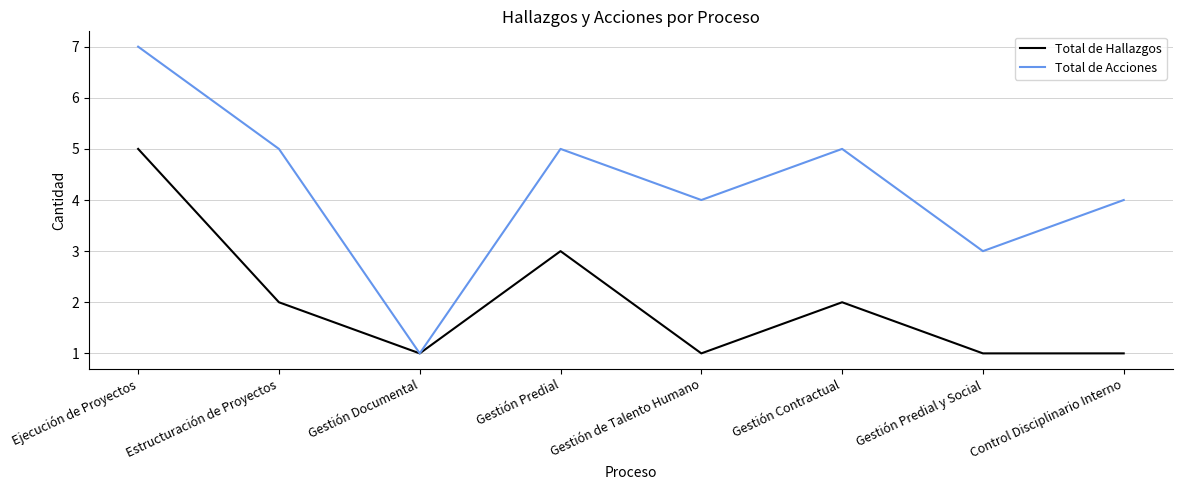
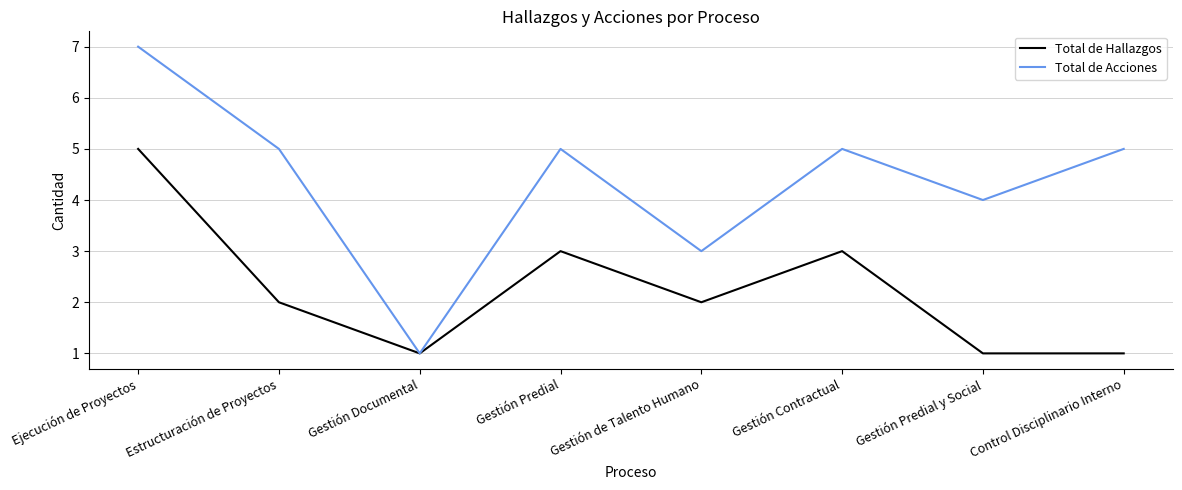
  {
    "Total de Hallazgos": {
      "Ejecución de Proyectos": 5,
      "Estructuración de Proyectos": 2,
      "Gestión Predial": 3,
-     "Gestión de Talento Humano": 1,
-     "Gestión Contractual": 2,
+     "Gestión de Talento Humano": 2,
+     "Gestión Contractual": 3,
      "Gestión Predial y Social": 1,
      "Control Disciplinario Interno": 1
    },
    "Total de Acciones": {
      "Ejecución de Proyectos": 7,
      "Estructuración de Proyectos": 5,
      "Gestión Predial": 5,
-     "Gestión de Talento Humano": 4,
+     "Gestión de Talento Humano": 3,
      "Gestión Contractual": 5,
-     "Gestión Predial y Social": 3,
-     "Control Disciplinario Interno": 4
+     "Gestión Predial y Social": 4,
+     "Control Disciplinario Interno": 5
    }
  }
